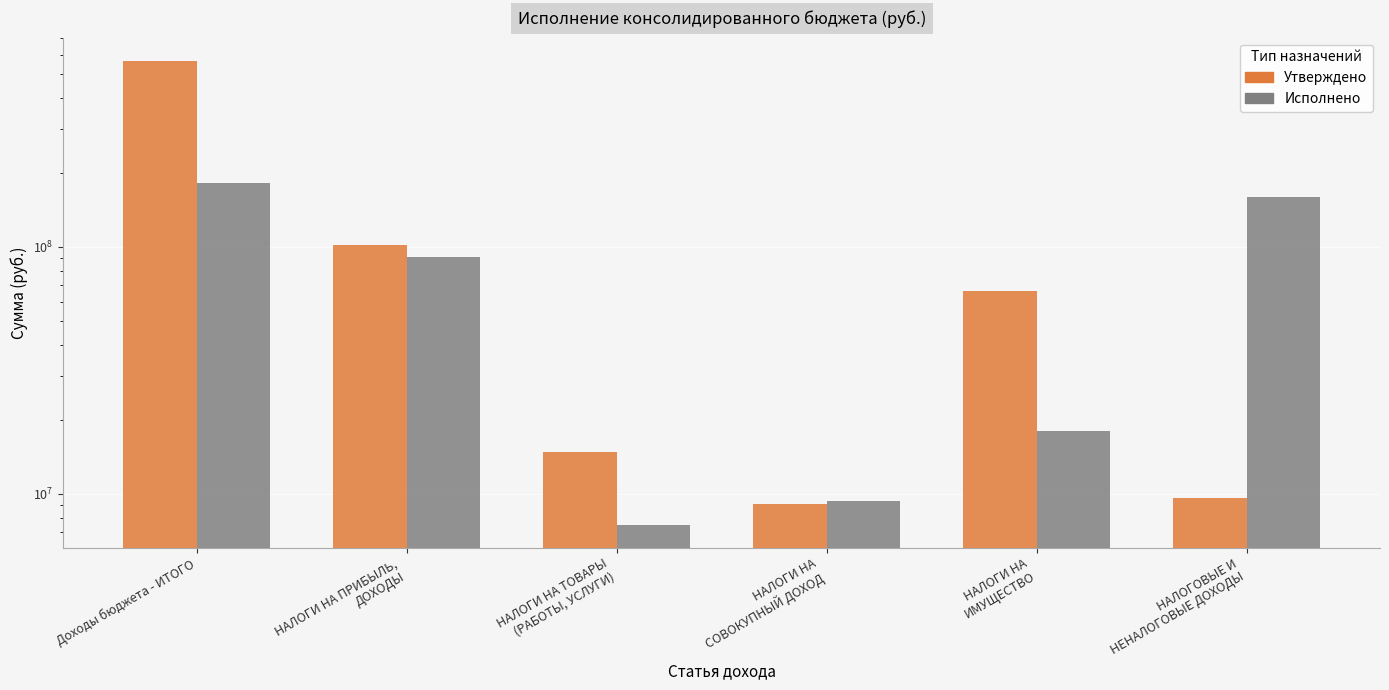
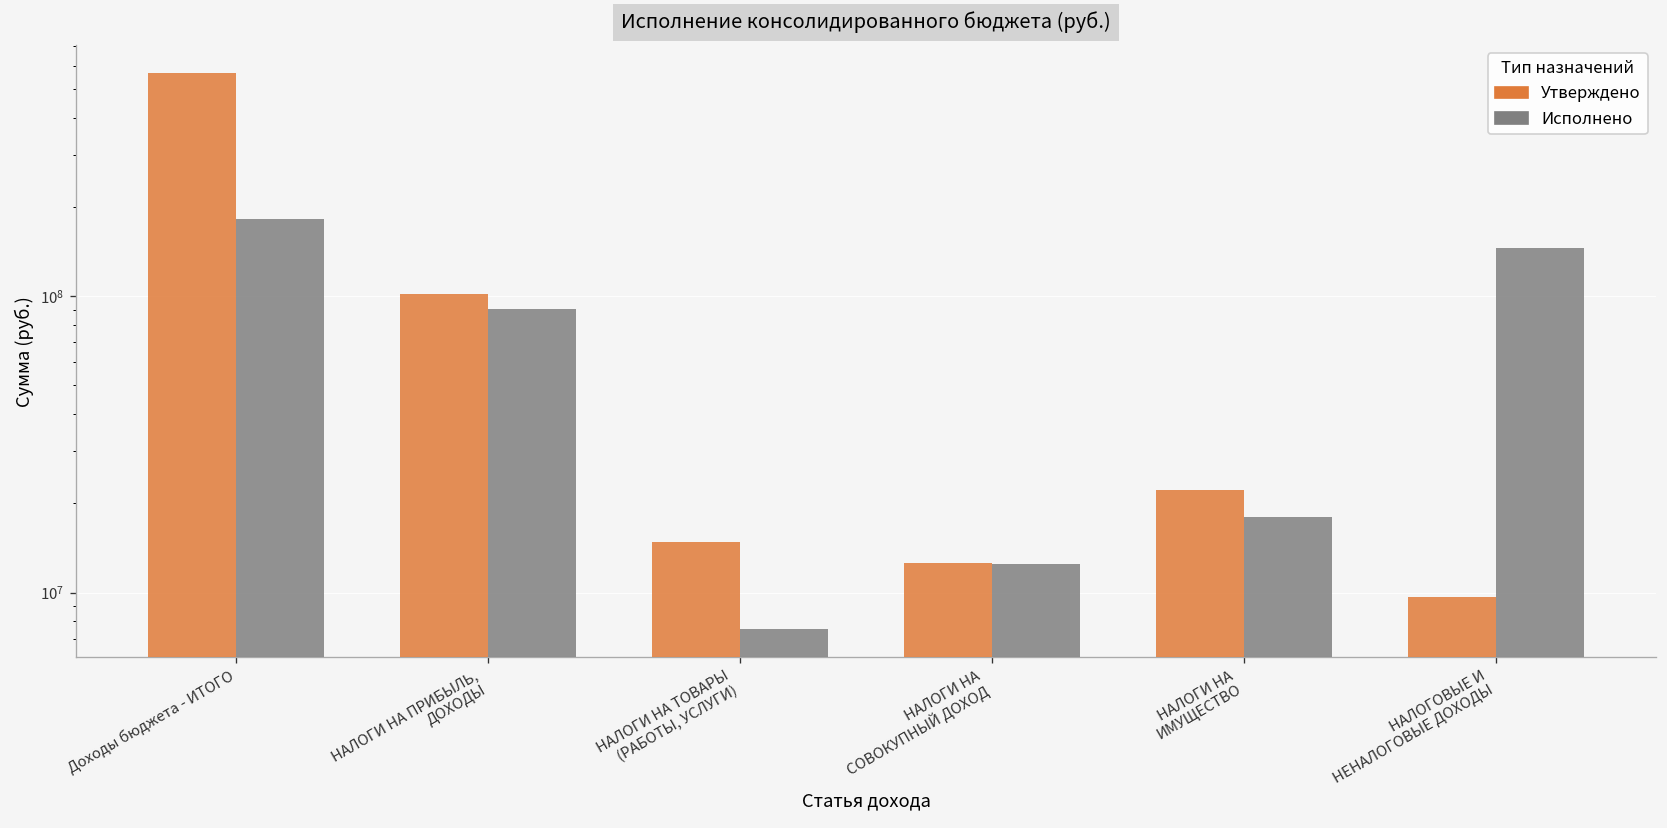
  {
    "Утверждено": {
      "Доходы бюджета - ИТОГО": 570000000,
      "НАЛОГИ НА ПРИБЫЛЬ, ДОХОДЫ": 101000000,
      "НАЛОГИ НА ТОВАРЫ (РАБОТЫ, УСЛУГИ)": 15000000,
-     "НАЛОГИ НА СОВОКУПНЫЙ ДОХОД": 9100000,
-     "НАЛОГИ НА ИМУЩЕСТВО": 66000000,
+     "НАЛОГИ НА СОВОКУПНЫЙ ДОХОД": 13000000,
+     "НАЛОГИ НА ИМУЩЕСТВО": 22000000,
      "НАЛОГОВЫЕ И НЕНАЛОГОВЫЕ ДОХОДЫ": 9600000
    },
    "Исполнено": {
      "Доходы бюджета - ИТОГО": 180000000,
      "НАЛОГИ НА ПРИБЫЛЬ, ДОХОДЫ": 91000000,
      "НАЛОГИ НА ТОВАРЫ (РАБОТЫ, УСЛУГИ)": 7500000,
-     "НАЛОГИ НА СОВОКУПНЫЙ ДОХОД": 9400000,
+     "НАЛОГИ НА СОВОКУПНЫЙ ДОХОД": 12000000,
      "НАЛОГИ НА ИМУЩЕСТВО": 18000000,
-     "НАЛОГОВЫЕ И НЕНАЛОГОВЫЕ ДОХОДЫ": 160000000
+     "НАЛОГОВЫЕ И НЕНАЛОГОВЫЕ ДОХОДЫ": 150000000
    }
  }
